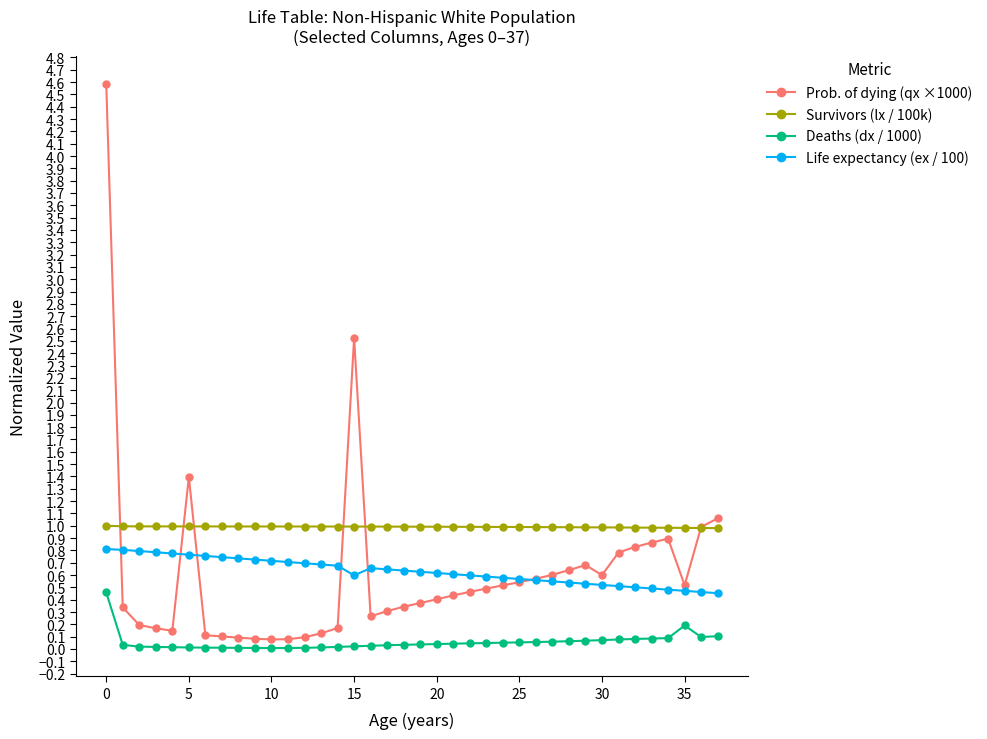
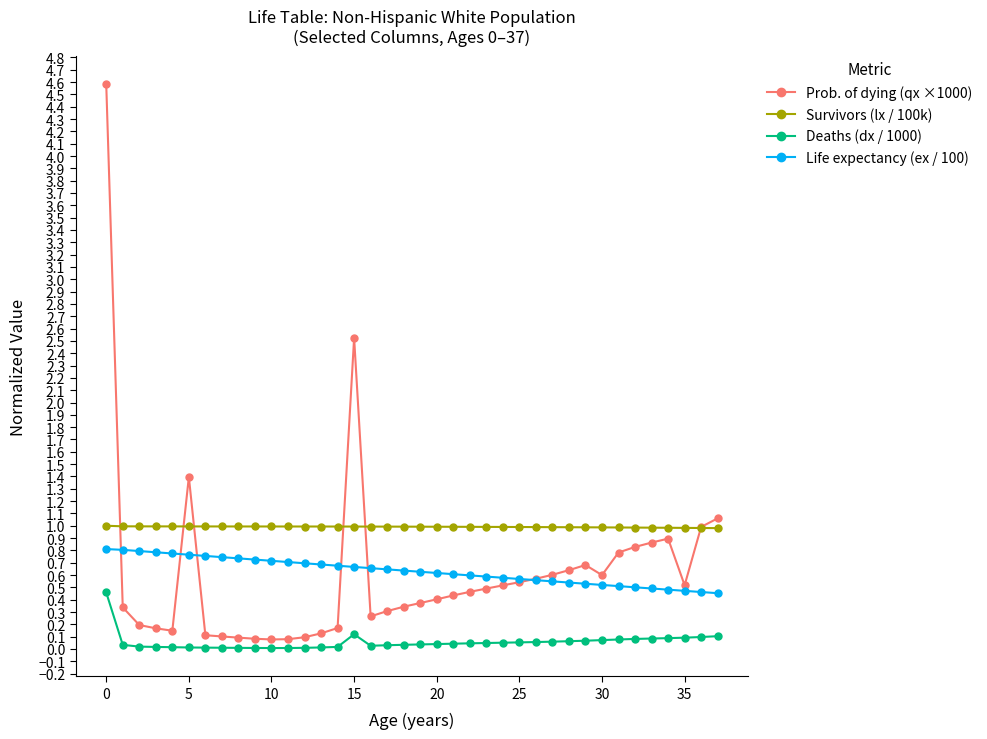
  {
    "Prob. of dying (qx ×1000)": {
      "0": 4.58,
      "5": 1.40,
      "10": 0.08,
      "15": 2.52,
      "20": 0.40,
      "25": 0.54,
      "30": 0.60,
      "35": 0.52
    },
    "Survivors (lx / 100k)": {
      "0": 1.00,
      "5": 0.99,
      "10": 0.99,
      "15": 0.99,
      "20": 0.99,
      "25": 0.99,
      "30": 0.99,
      "35": 0.98
    },
    "Deaths (dx / 1000)": {
      "0": 0.46,
      "5": 0.01,
      "10": 0.01,
-     "15": 0.02,
+     "15": 0.12,
      "20": 0.04,
      "25": 0.05,
      "30": 0.07,
-     "35": 0.19
+     "35": 0.09
    },
    "Life expectancy (ex / 100)": {
      "0": 0.81,
      "5": 0.77,
      "10": 0.72,
-     "15": 0.60,
+     "15": 0.67,
      "20": 0.62,
      "25": 0.57,
      "30": 0.52,
      "35": 0.47
    }
  }
